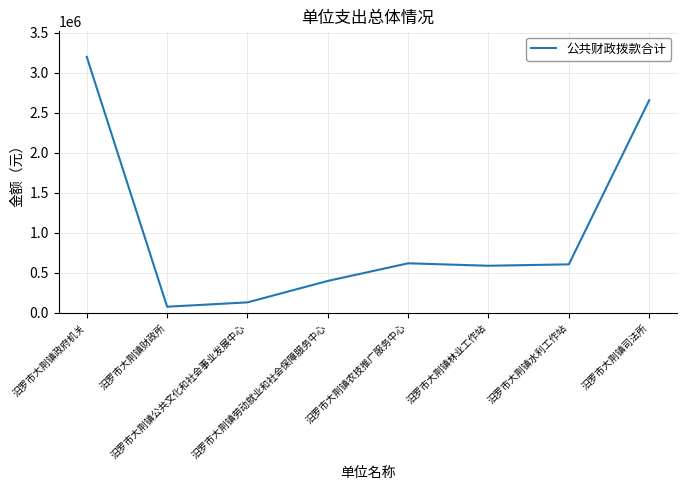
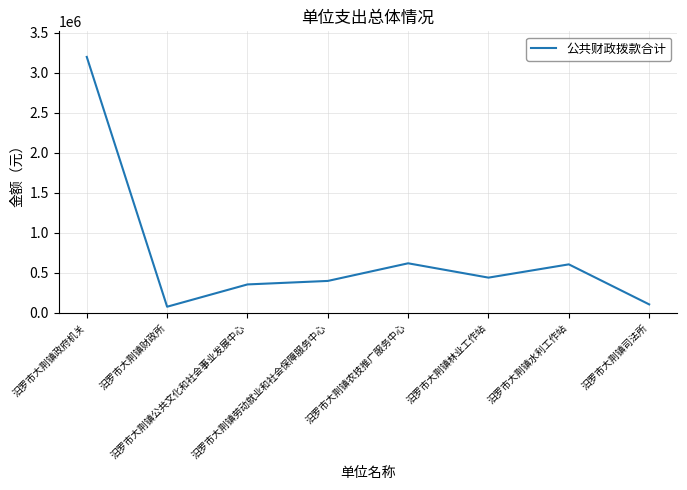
  {
    "汨罗市大荆镇政府机关": 3200000,
    "汨罗市大荆镇财政所": 100000,
-   "汨罗市大荆镇公共文化和社会事业发展中心": 100000,
+   "汨罗市大荆镇公共文化和社会事业发展中心": 400000,
    "汨罗市大荆镇劳动就业和社会保障服务中心": 400000,
    "汨罗市大荆镇农技推广服务中心": 600000,
-   "汨罗市大荆镇林业工作站": 600000,
+   "汨罗市大荆镇林业工作站": 400000,
    "汨罗市大荆镇水利工作站": 600000,
-   "汨罗市大荆镇司法所": 2700000
+   "汨罗市大荆镇司法所": 100000
  }
